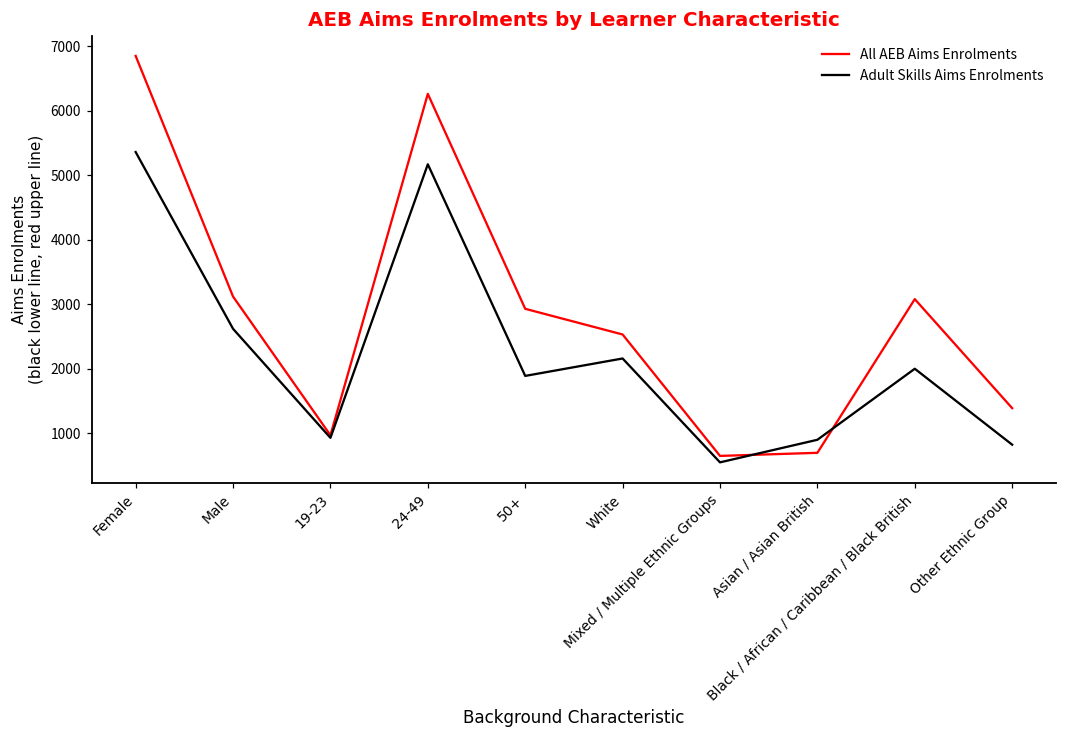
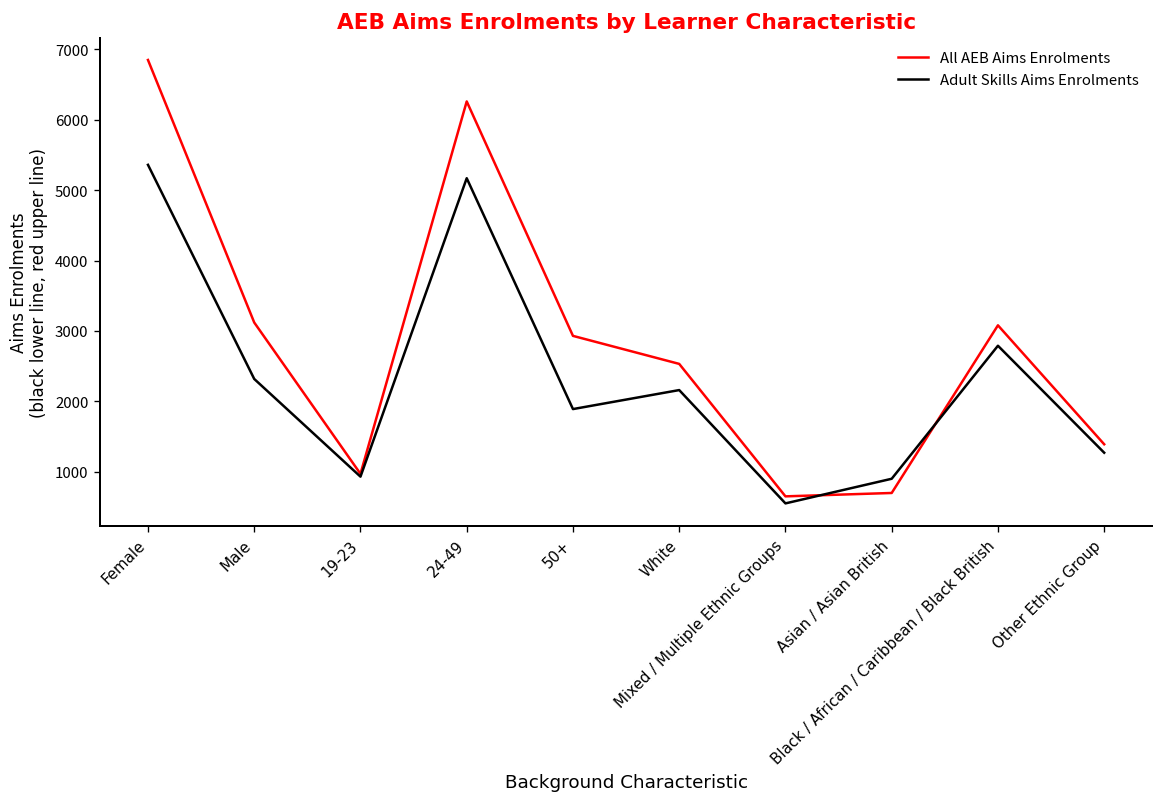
  {
    "All AEB Aims Enrolments": {
      "Female": 6900,
      "Male": 3100,
      "24-49": 6300,
      "50+": 2900,
      "White": 2500,
      "Mixed / Multiple Ethnic Groups": 700,
      "Asian / Asian British": 700,
      "Black / African / Caribbean / Black British": 3100,
      "Other Ethnic Group": 1400
    },
    "Adult Skills Aims Enrolments": {
      "Female": 5400,
-     "Male": 2600,
+     "Male": 2300,
      "24-49": 5200,
      "50+": 1900,
      "White": 2200,
      "Mixed / Multiple Ethnic Groups": 600,
      "Asian / Asian British": 900,
-     "Black / African / Caribbean / Black British": 2000,
-     "Other Ethnic Group": 800
+     "Black / African / Caribbean / Black British": 2800,
+     "Other Ethnic Group": 1300
    }
  }
